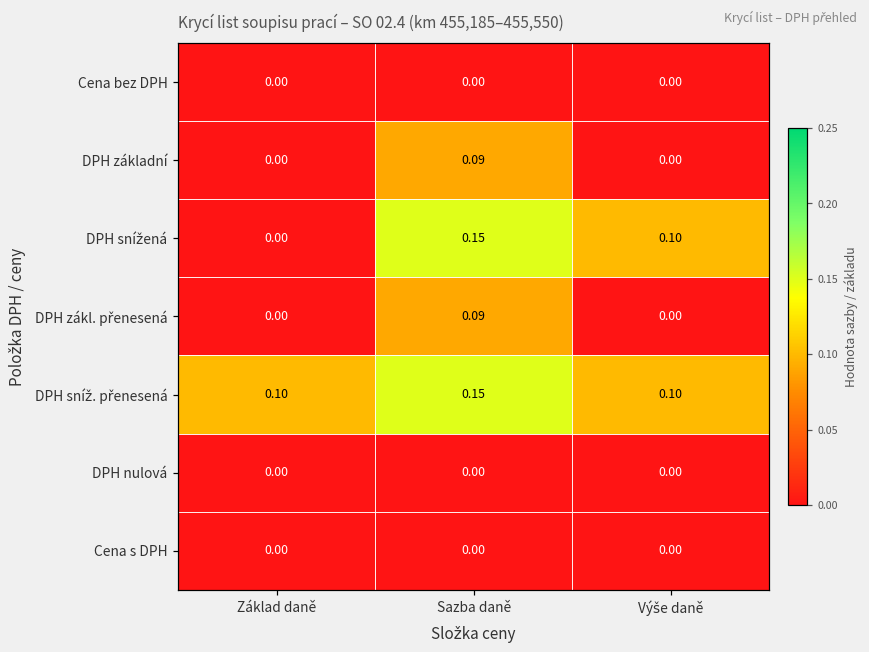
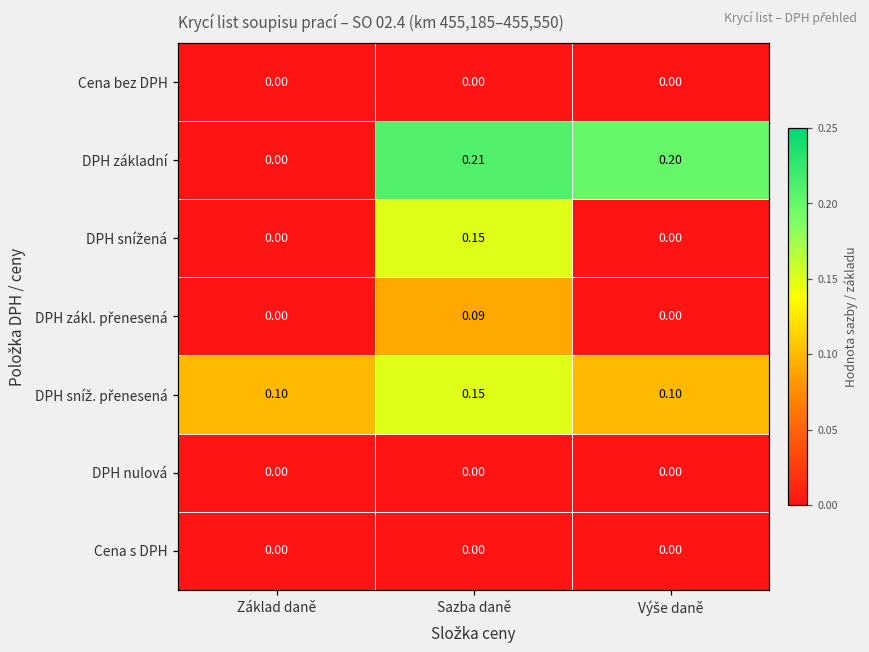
  {
    "Cena bez DPH": {
      "Základ daně": 0.00,
      "Sazba daně": 0.00,
      "Výše daně": 0.00
    },
    "DPH základní": {
      "Základ daně": 0.00,
-     "Sazba daně": 0.09,
-     "Výše daně": 0.00
+     "Sazba daně": 0.21,
+     "Výše daně": 0.20
    },
    "DPH snížená": {
      "Základ daně": 0.00,
      "Sazba daně": 0.15,
-     "Výše daně": 0.10
+     "Výše daně": 0.00
    },
    "DPH zákl. přenesená": {
      "Základ daně": 0.00,
      "Sazba daně": 0.09,
      "Výše daně": 0.00
    },
    "DPH sníž. přenesená": {
      "Základ daně": 0.10,
      "Sazba daně": 0.15,
      "Výše daně": 0.10
    },
    "DPH nulová": {
      "Základ daně": 0.00,
      "Sazba daně": 0.00,
      "Výše daně": 0.00
    },
    "Cena s DPH": {
      "Základ daně": 0.00,
      "Sazba daně": 0.00,
      "Výše daně": 0.00
    }
  }
